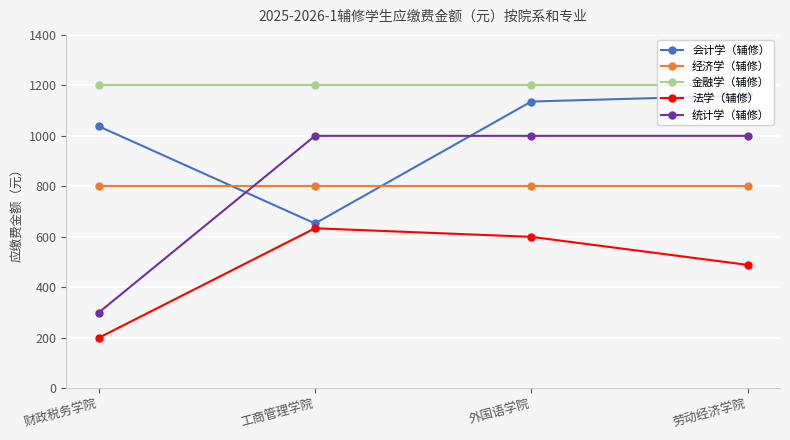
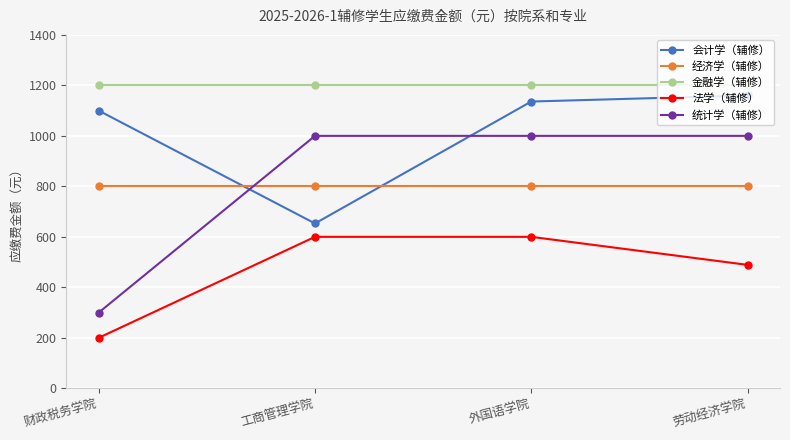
  {
    "会计学（辅修）": {
-     "财政税务学院": 1040,
+     "财政税务学院": 1100,
      "工商管理学院": 650,
      "外国语学院": 1140
    },
    "经济学（辅修）": {
      "财政税务学院": 800,
      "工商管理学院": 800,
      "外国语学院": 800,
      "劳动经济学院": 800
    },
    "金融学（辅修）": {
      "财政税务学院": 1200,
      "工商管理学院": 1200,
      "外国语学院": 1200
    },
    "法学（辅修）": {
      "财政税务学院": 200,
-     "工商管理学院": 630,
+     "工商管理学院": 600,
      "外国语学院": 600,
      "劳动经济学院": 490
    },
    "统计学（辅修）": {
      "财政税务学院": 300,
      "工商管理学院": 1000,
      "外国语学院": 1000,
      "劳动经济学院": 1000
    }
  }
